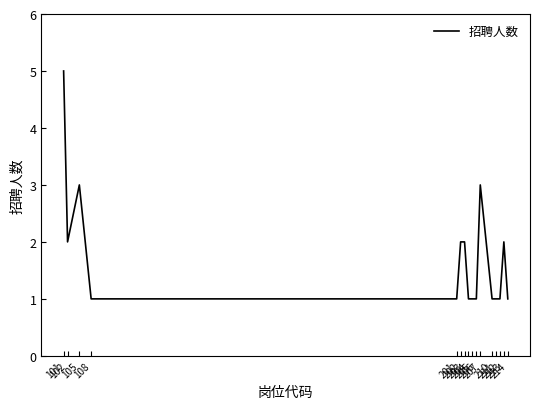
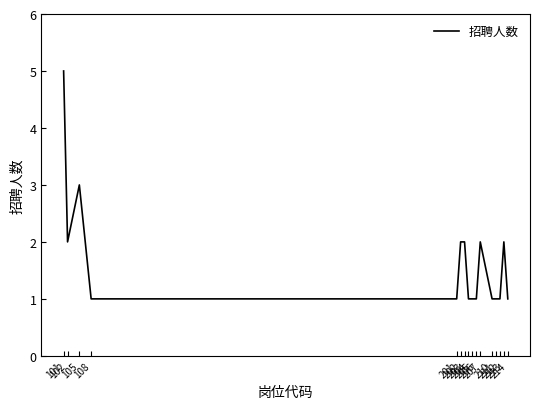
  {
    "101": 5,
    "102": 2,
    "105": 3,
    "108": 1,
    "201": 1,
    "202": 2,
    "203": 2,
    "204": 1,
    "205": 1,
    "206": 1,
-   "207": 3,
+   "207": 2,
    "210": 1,
    "211": 1,
    "212": 1,
    "213": 2,
    "214": 1
  }
